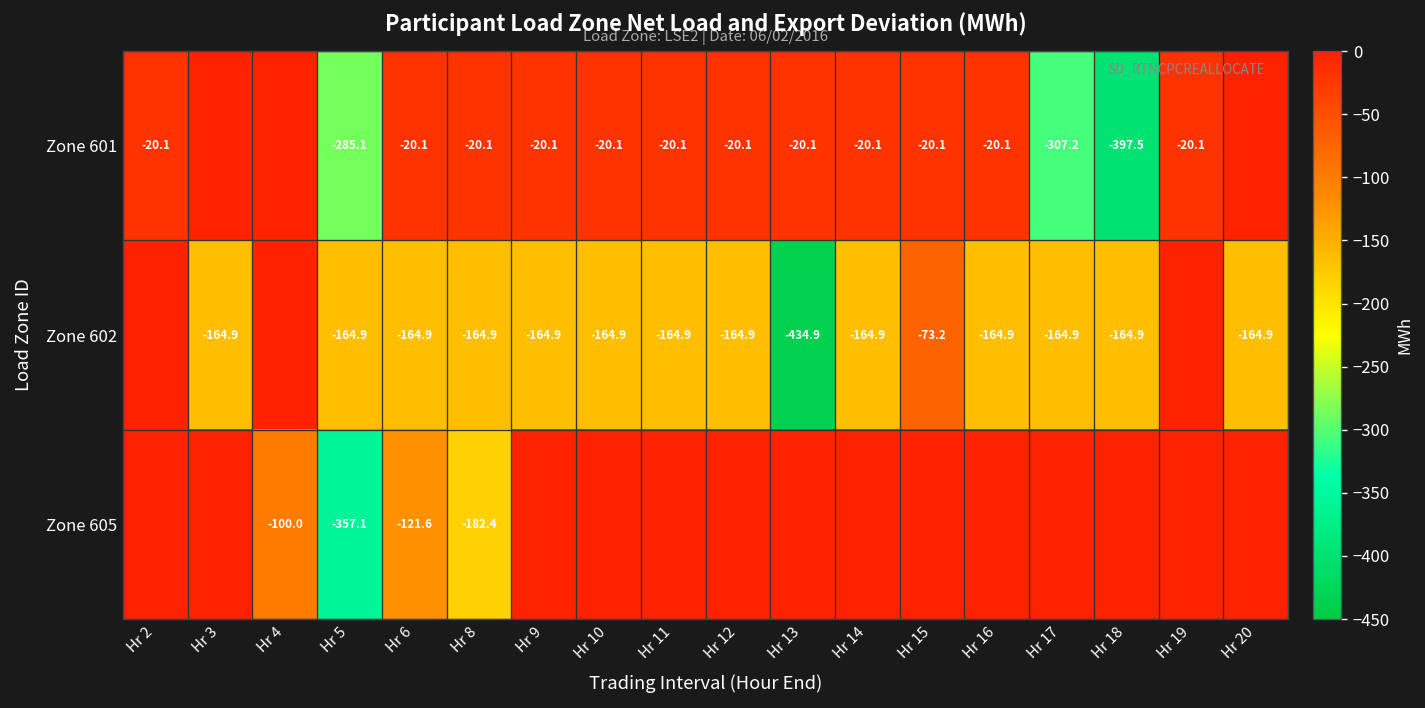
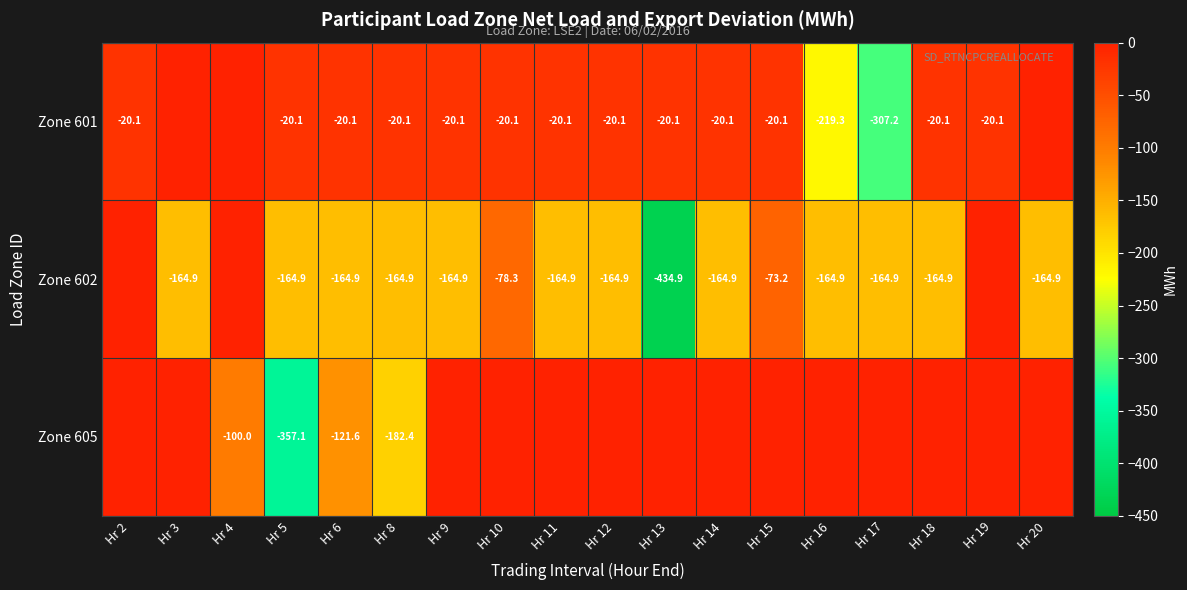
  {
    "Zone 601": {
      "Hr 2": -20.1,
-     "Hr 5": -285.1,
+     "Hr 5": -20.1,
      "Hr 6": -20.1,
      "Hr 8": -20.1,
      "Hr 9": -20.1,
      "Hr 10": -20.1,
      "Hr 11": -20.1,
      "Hr 12": -20.1,
      "Hr 13": -20.1,
      "Hr 14": -20.1,
      "Hr 15": -20.1,
-     "Hr 16": -20.1,
+     "Hr 16": -219.3,
      "Hr 17": -307.2,
-     "Hr 18": -397.5
+     "Hr 18": -20.1
    },
    "Zone 602": {
      "Hr 3": -164.9,
      "Hr 5": -164.9,
      "Hr 6": -164.9,
      "Hr 8": -164.9,
      "Hr 9": -164.9,
-     "Hr 10": -164.9,
+     "Hr 10": -78.3,
      "Hr 11": -164.9,
      "Hr 12": -164.9,
      "Hr 13": -434.9,
      "Hr 14": -164.9,
      "Hr 15": -73.2,
      "Hr 16": -164.9,
      "Hr 17": -164.9,
      "Hr 18": -164.9,
      "Hr 20": -164.9
    },
    "Zone 605": {
      "Hr 4": -100.0,
      "Hr 5": -357.1,
      "Hr 6": -121.6,
      "Hr 8": -182.4
    }
  }
